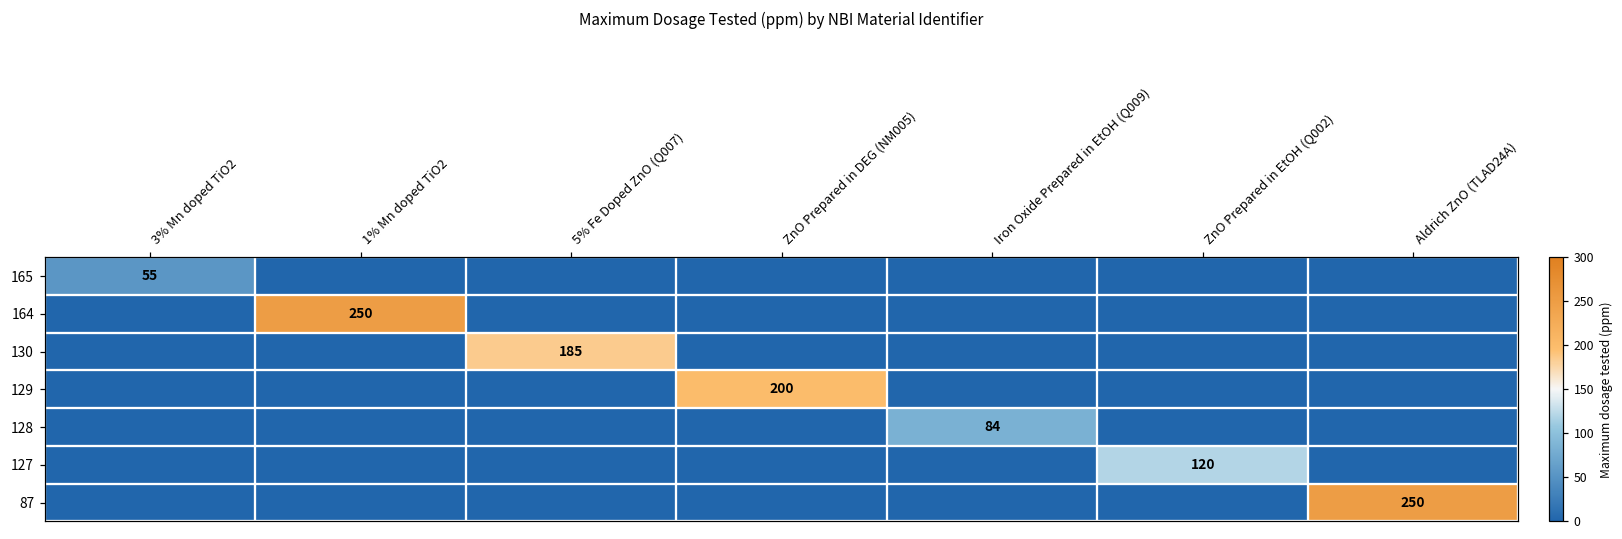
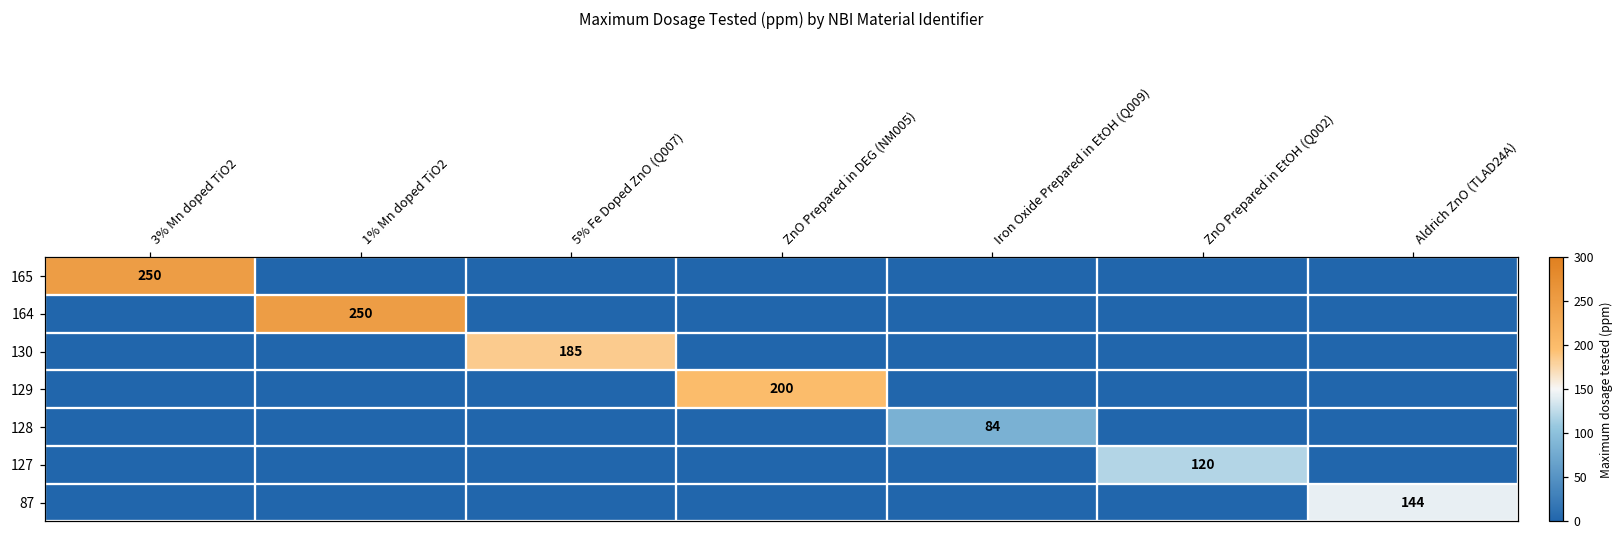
  {
    "165": {
-     "3% Mn doped TiO2": 55
+     "3% Mn doped TiO2": 250
    },
    "164": {
      "1% Mn doped TiO2": 250
    },
    "130": {
      "5% Fe Doped ZnO (Q007)": 185
    },
    "129": {
      "ZnO Prepared in DEG (NM005)": 200
    },
    "128": {
      "Iron Oxide Prepared in EtOH (Q009)": 84
    },
    "127": {
      "ZnO Prepared in EtOH (Q002)": 120
    },
    "87": {
-     "Aldrich ZnO (TLAD24A)": 250
+     "Aldrich ZnO (TLAD24A)": 144
    }
  }
